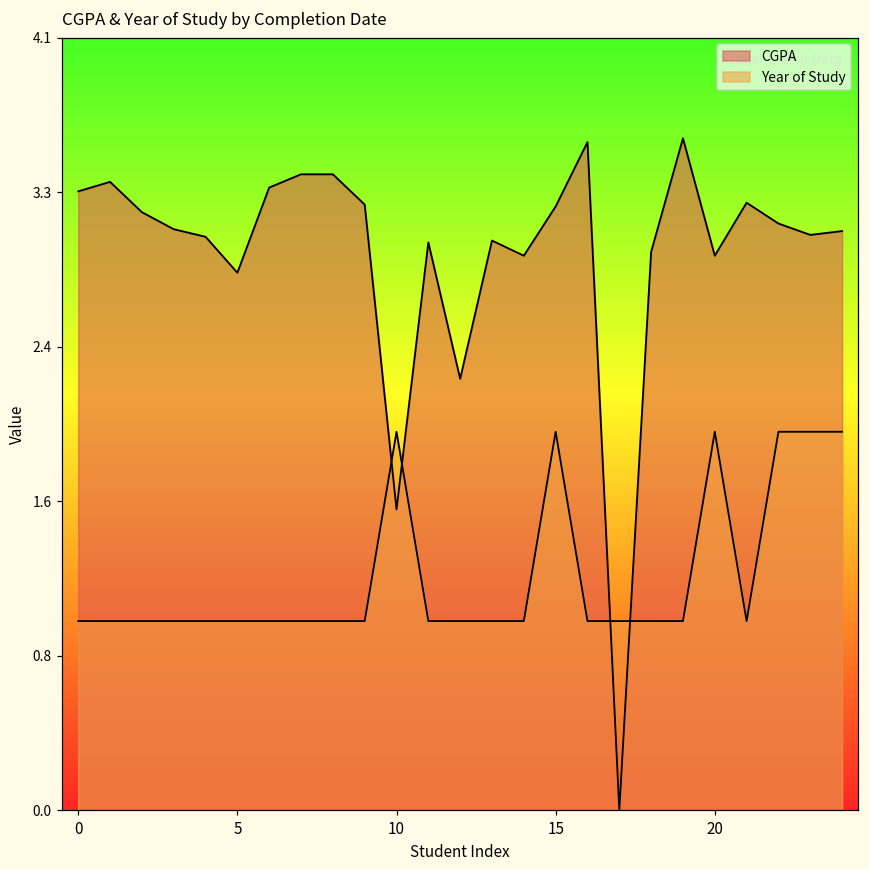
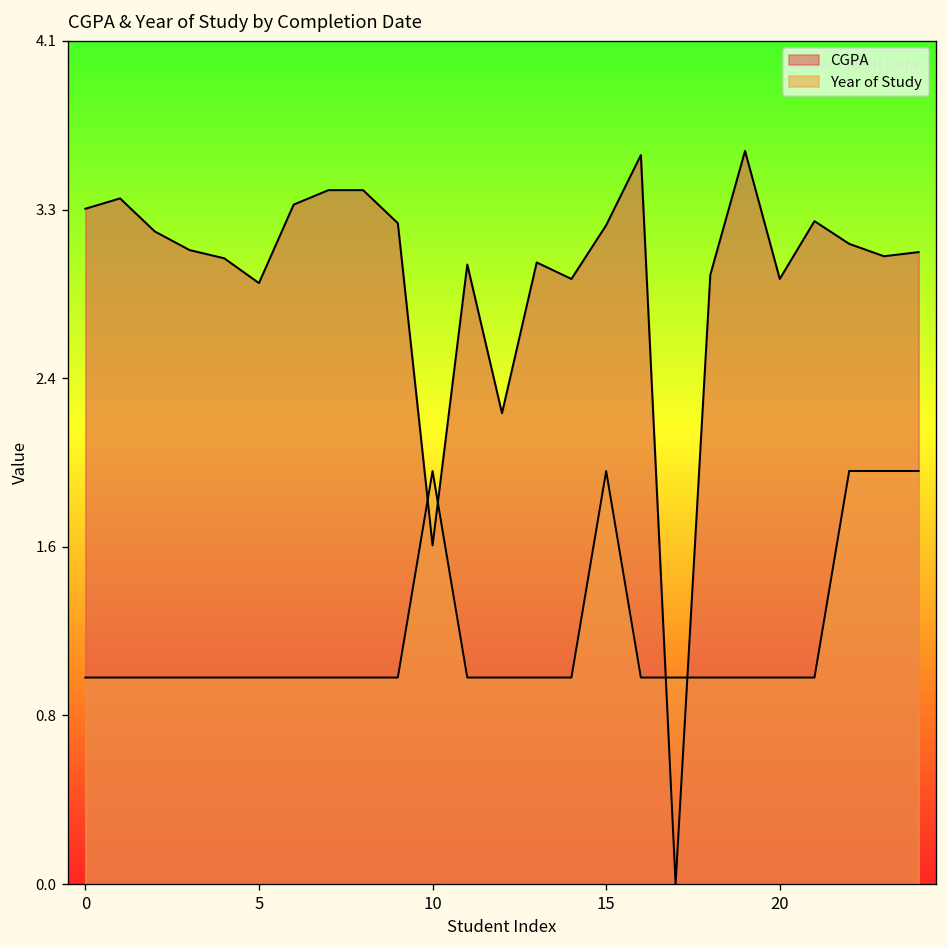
  {
    "CGPA": {
      "0": 3.27,
-     "5": 2.84,
-     "10": 1.59,
+     "5": 2.91,
+     "10": 1.64,
      "15": 3.19,
      "20": 2.93
    },
    "Year of Study": {
      "0": 1,
      "5": 1,
      "10": 2,
      "15": 2,
-     "20": 2
+     "20": 1
    }
  }
